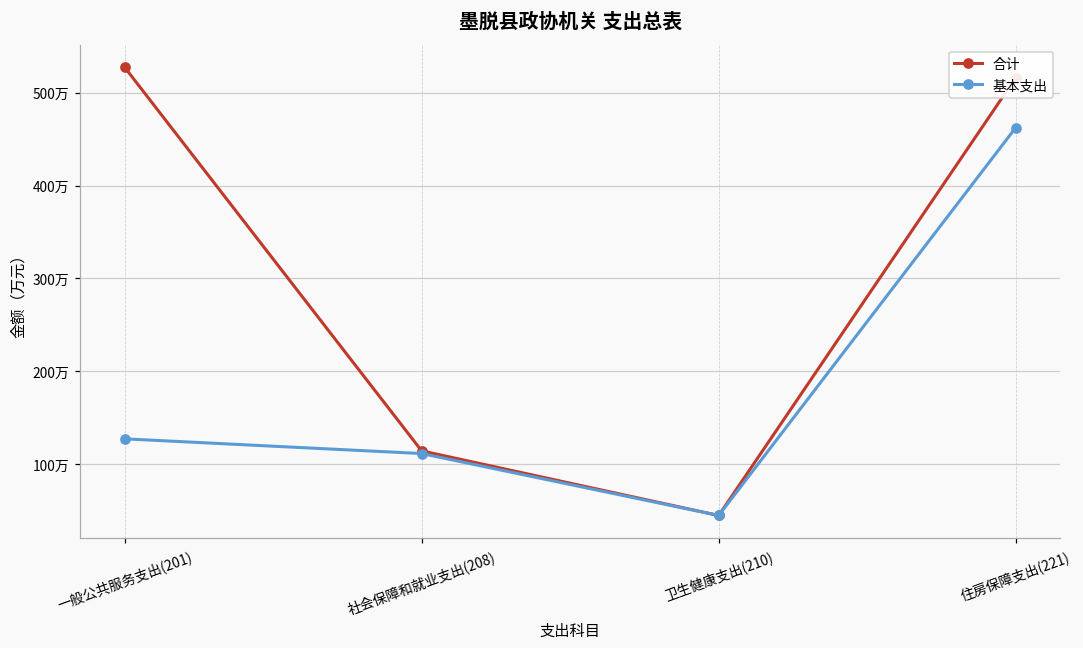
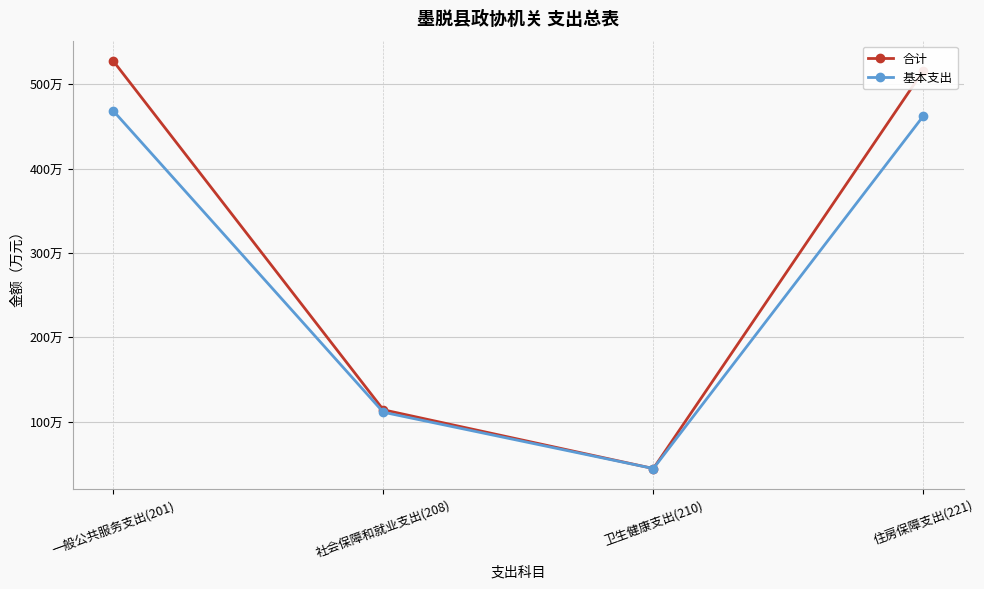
  {
    "合计": {
      "一般公共服务支出(201)": "530万"
    },
    "基本支出": {
-     "一般公共服务支出(201)": "130万",
+     "一般公共服务支出(201)": "470万",
      "住房保障支出(221)": "460万"
    }
  }
